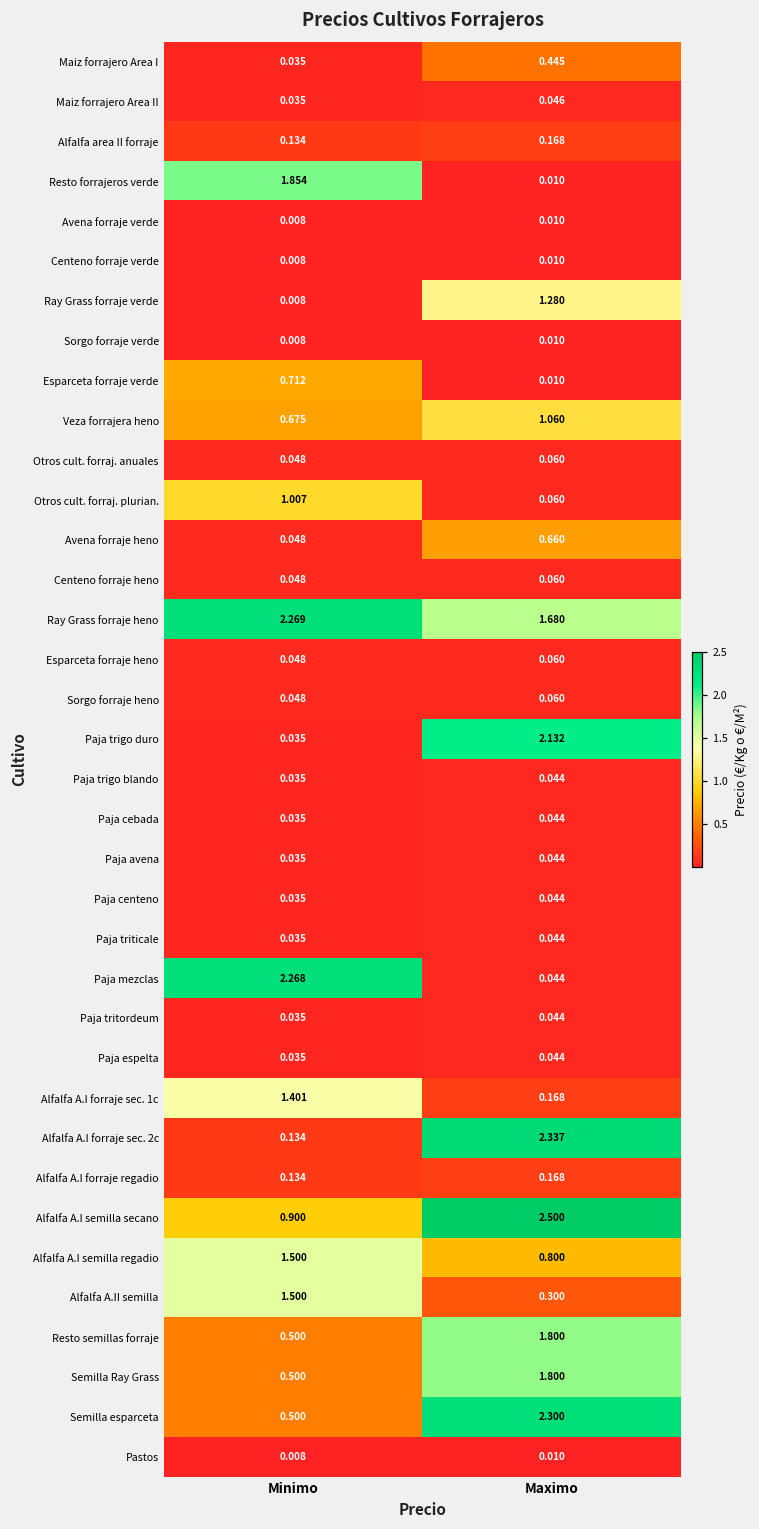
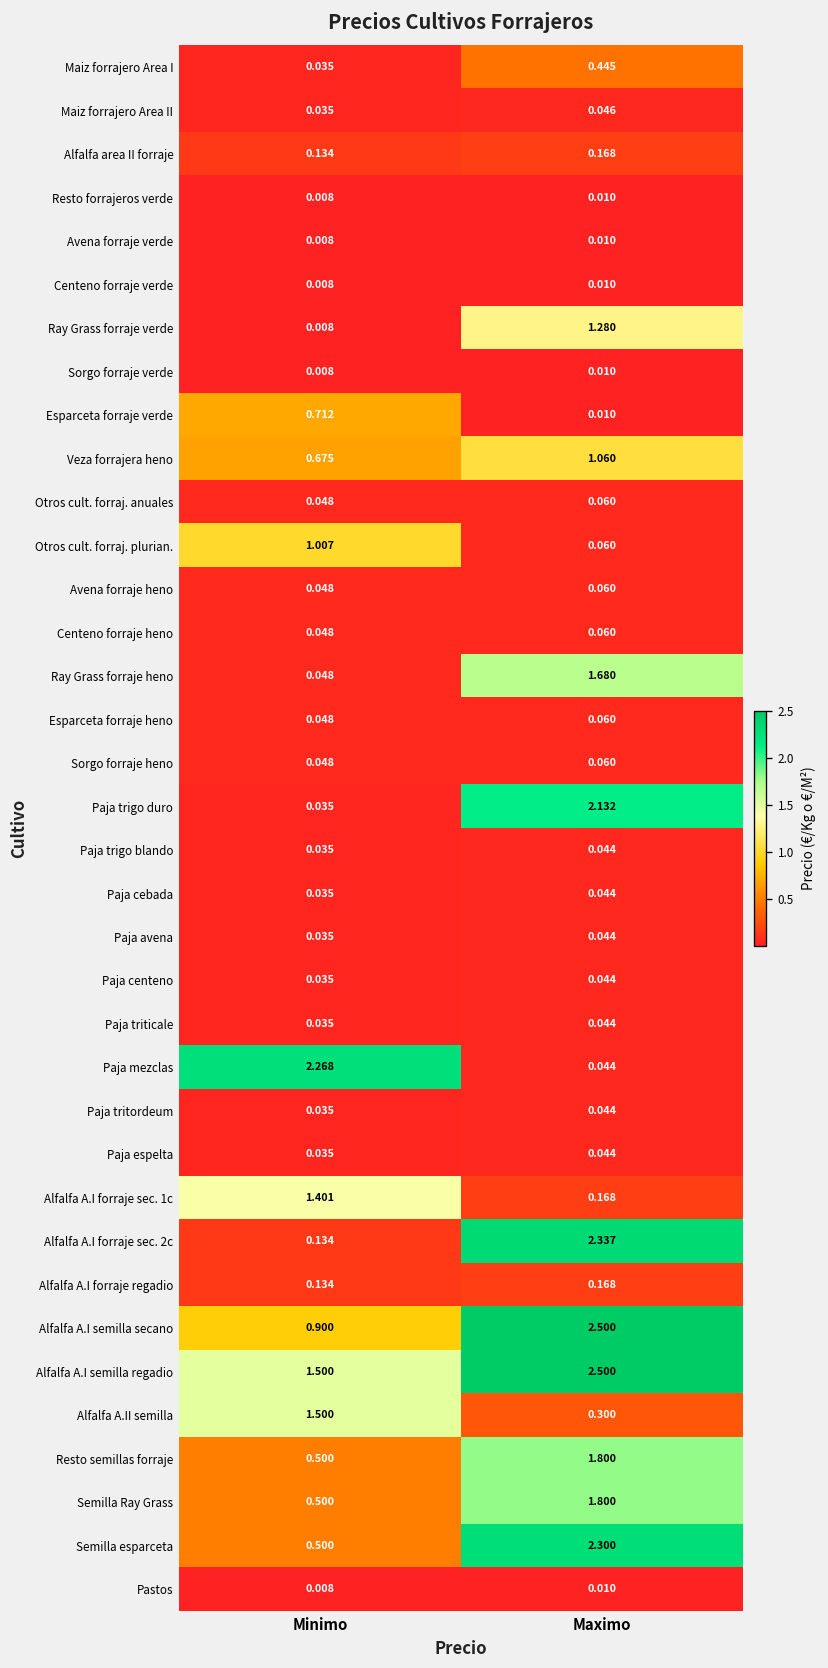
  {
    "Maiz forrajero Area I": {
      "Minimo": 0.035,
      "Maximo": 0.445
    },
    "Maiz forrajero Area II": {
      "Minimo": 0.035,
      "Maximo": 0.046
    },
    "Alfalfa area II forraje": {
      "Minimo": 0.134,
      "Maximo": 0.168
    },
    "Resto forrajeros verde": {
-     "Minimo": 1.854,
+     "Minimo": 0.008,
      "Maximo": 0.010
    },
    "Avena forraje verde": {
      "Minimo": 0.008,
      "Maximo": 0.010
    },
    "Centeno forraje verde": {
      "Minimo": 0.008,
      "Maximo": 0.010
    },
    "Ray Grass forraje verde": {
      "Minimo": 0.008,
      "Maximo": 1.280
    },
    "Sorgo forraje verde": {
      "Minimo": 0.008,
      "Maximo": 0.010
    },
    "Esparceta forraje verde": {
      "Minimo": 0.712,
      "Maximo": 0.010
    },
    "Veza forrajera heno": {
      "Minimo": 0.675,
      "Maximo": 1.060
    },
    "Otros cult. forraj. anuales": {
      "Minimo": 0.048,
      "Maximo": 0.060
    },
    "Otros cult. forraj. plurian.": {
      "Minimo": 1.007,
      "Maximo": 0.060
    },
    "Avena forraje heno": {
      "Minimo": 0.048,
-     "Maximo": 0.660
+     "Maximo": 0.060
    },
    "Centeno forraje heno": {
      "Minimo": 0.048,
      "Maximo": 0.060
    },
    "Ray Grass forraje heno": {
-     "Minimo": 2.269,
+     "Minimo": 0.048,
      "Maximo": 1.680
    },
    "Esparceta forraje heno": {
      "Minimo": 0.048,
      "Maximo": 0.060
    },
    "Sorgo forraje heno": {
      "Minimo": 0.048,
      "Maximo": 0.060
    },
    "Paja trigo duro": {
      "Minimo": 0.035,
      "Maximo": 2.132
    },
    "Paja trigo blando": {
      "Minimo": 0.035,
      "Maximo": 0.044
    },
    "Paja cebada": {
      "Minimo": 0.035,
      "Maximo": 0.044
    },
    "Paja avena": {
      "Minimo": 0.035,
      "Maximo": 0.044
    },
    "Paja centeno": {
      "Minimo": 0.035,
      "Maximo": 0.044
    },
    "Paja triticale": {
      "Minimo": 0.035,
      "Maximo": 0.044
    },
    "Paja mezclas": {
      "Minimo": 2.268,
      "Maximo": 0.044
    },
    "Paja tritordeum": {
      "Minimo": 0.035,
      "Maximo": 0.044
    },
    "Paja espelta": {
      "Minimo": 0.035,
      "Maximo": 0.044
    },
    "Alfalfa A.I forraje sec. 1c": {
      "Minimo": 1.401,
      "Maximo": 0.168
    },
    "Alfalfa A.I forraje sec. 2c": {
      "Minimo": 0.134,
      "Maximo": 2.337
    },
    "Alfalfa A.I forraje regadio": {
      "Minimo": 0.134,
      "Maximo": 0.168
    },
    "Alfalfa A.I semilla secano": {
      "Minimo": 0.900,
      "Maximo": 2.500
    },
    "Alfalfa A.I semilla regadio": {
      "Minimo": 1.500,
-     "Maximo": 0.800
+     "Maximo": 2.500
    },
    "Alfalfa A.II semilla": {
      "Minimo": 1.500,
      "Maximo": 0.300
    },
    "Resto semillas forraje": {
      "Minimo": 0.500,
      "Maximo": 1.800
    },
    "Semilla Ray Grass": {
      "Minimo": 0.500,
      "Maximo": 1.800
    },
    "Semilla esparceta": {
      "Minimo": 0.500,
      "Maximo": 2.300
    },
    "Pastos": {
      "Minimo": 0.008,
      "Maximo": 0.010
    }
  }
